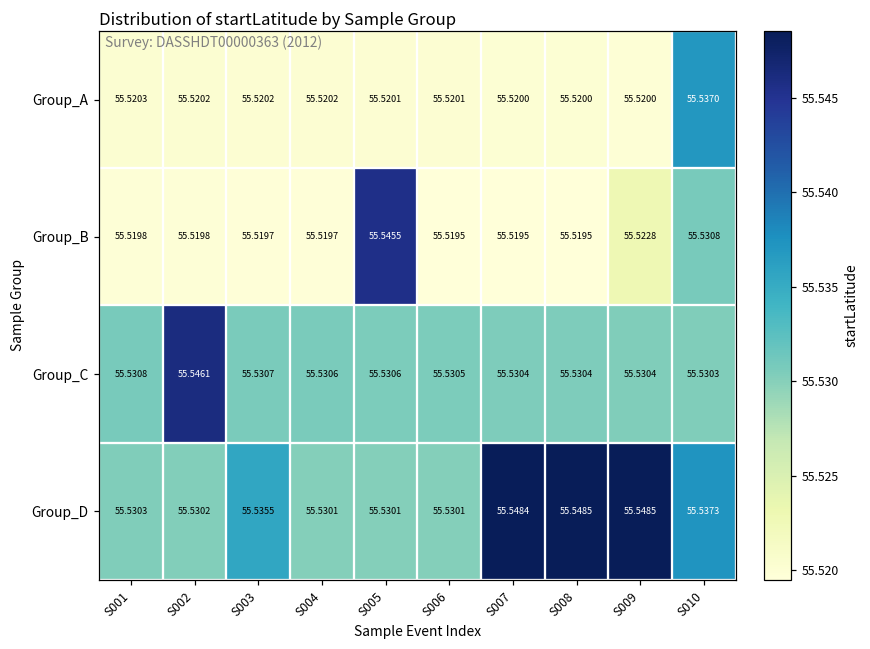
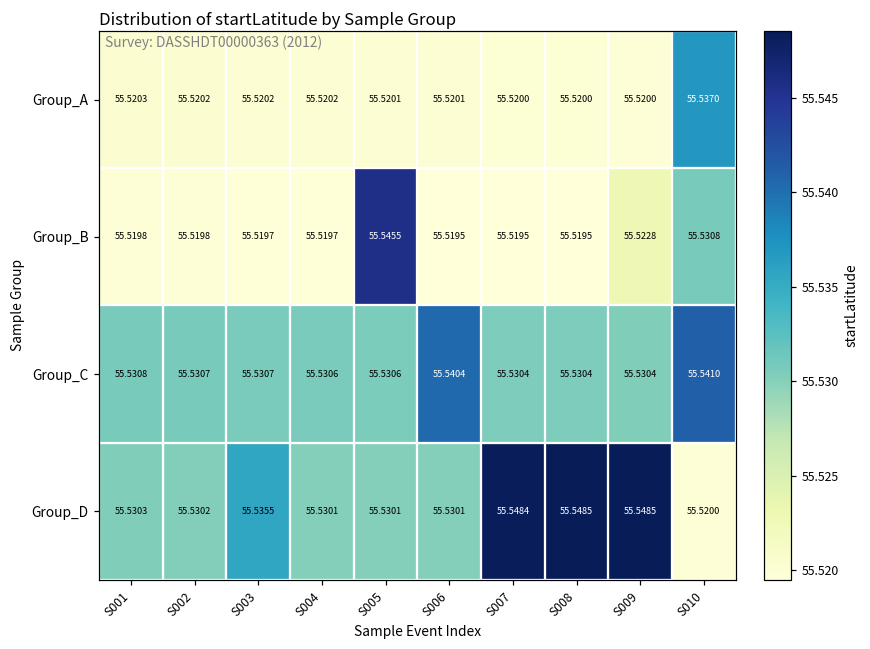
  {
    "Group_A": {
      "S001": 55.5203,
      "S002": 55.5202,
      "S003": 55.5202,
      "S004": 55.5202,
      "S005": 55.5201,
      "S006": 55.5201,
      "S007": 55.5200,
      "S008": 55.5200,
      "S009": 55.5200,
      "S010": 55.5370
    },
    "Group_B": {
      "S001": 55.5198,
      "S002": 55.5198,
      "S003": 55.5197,
      "S004": 55.5197,
      "S005": 55.5455,
      "S006": 55.5195,
      "S007": 55.5195,
      "S008": 55.5195,
      "S009": 55.5228,
      "S010": 55.5308
    },
    "Group_C": {
      "S001": 55.5308,
-     "S002": 55.5461,
+     "S002": 55.5307,
      "S003": 55.5307,
      "S004": 55.5306,
      "S005": 55.5306,
-     "S006": 55.5305,
+     "S006": 55.5404,
      "S007": 55.5304,
      "S008": 55.5304,
      "S009": 55.5304,
-     "S010": 55.5303
+     "S010": 55.5410
    },
    "Group_D": {
      "S001": 55.5303,
      "S002": 55.5302,
      "S003": 55.5355,
      "S004": 55.5301,
      "S005": 55.5301,
      "S006": 55.5301,
      "S007": 55.5484,
      "S008": 55.5485,
      "S009": 55.5485,
-     "S010": 55.5373
+     "S010": 55.5200
    }
  }
